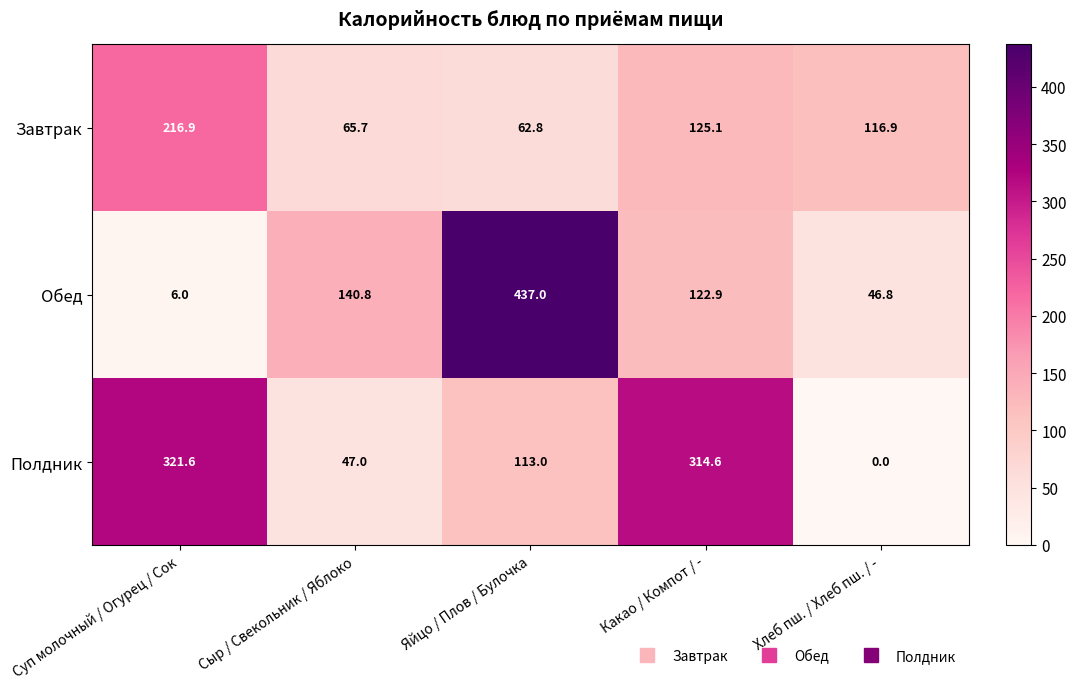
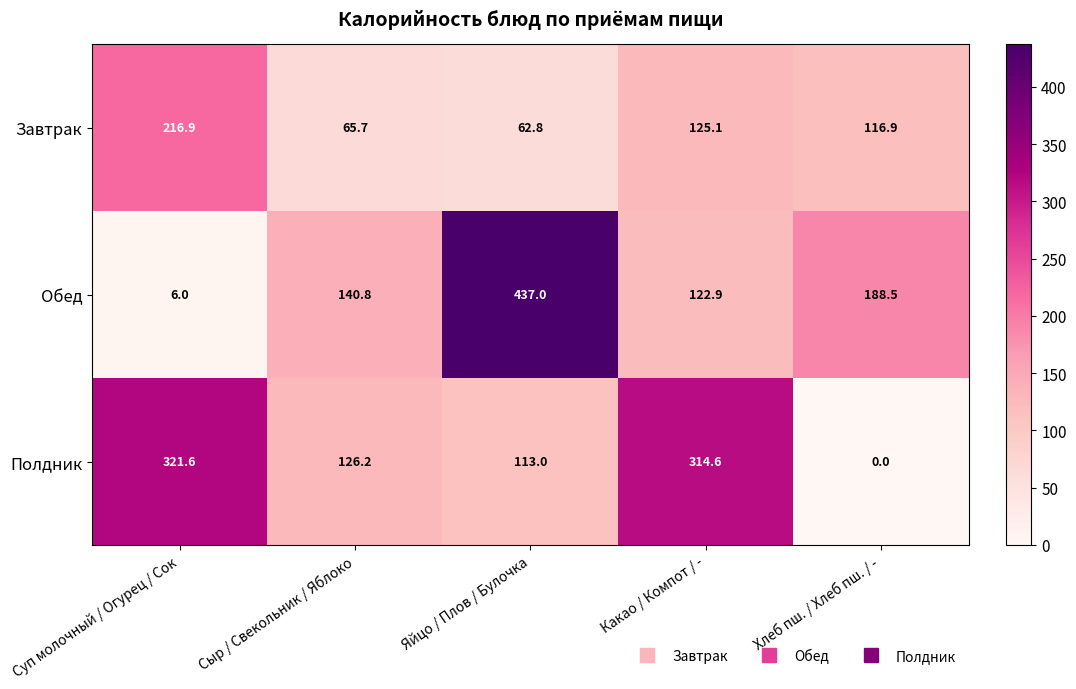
  {
    "Завтрак": {
      "Суп молочный / Огурец / Сок": 216.9,
      "Сыр / Свекольник / Яблоко": 65.7,
      "Яйцо / Плов / Булочка": 62.8,
      "Какао / Компот / -": 125.1,
      "Хлеб пш. / Хлеб пш. / -": 116.9
    },
    "Обед": {
      "Суп молочный / Огурец / Сок": 6.0,
      "Сыр / Свекольник / Яблоко": 140.8,
      "Яйцо / Плов / Булочка": 437.0,
      "Какао / Компот / -": 122.9,
-     "Хлеб пш. / Хлеб пш. / -": 46.8
+     "Хлеб пш. / Хлеб пш. / -": 188.5
    },
    "Полдник": {
      "Суп молочный / Огурец / Сок": 321.6,
-     "Сыр / Свекольник / Яблоко": 47.0,
+     "Сыр / Свекольник / Яблоко": 126.2,
      "Яйцо / Плов / Булочка": 113.0,
      "Какао / Компот / -": 314.6,
      "Хлеб пш. / Хлеб пш. / -": 0.0
    }
  }
